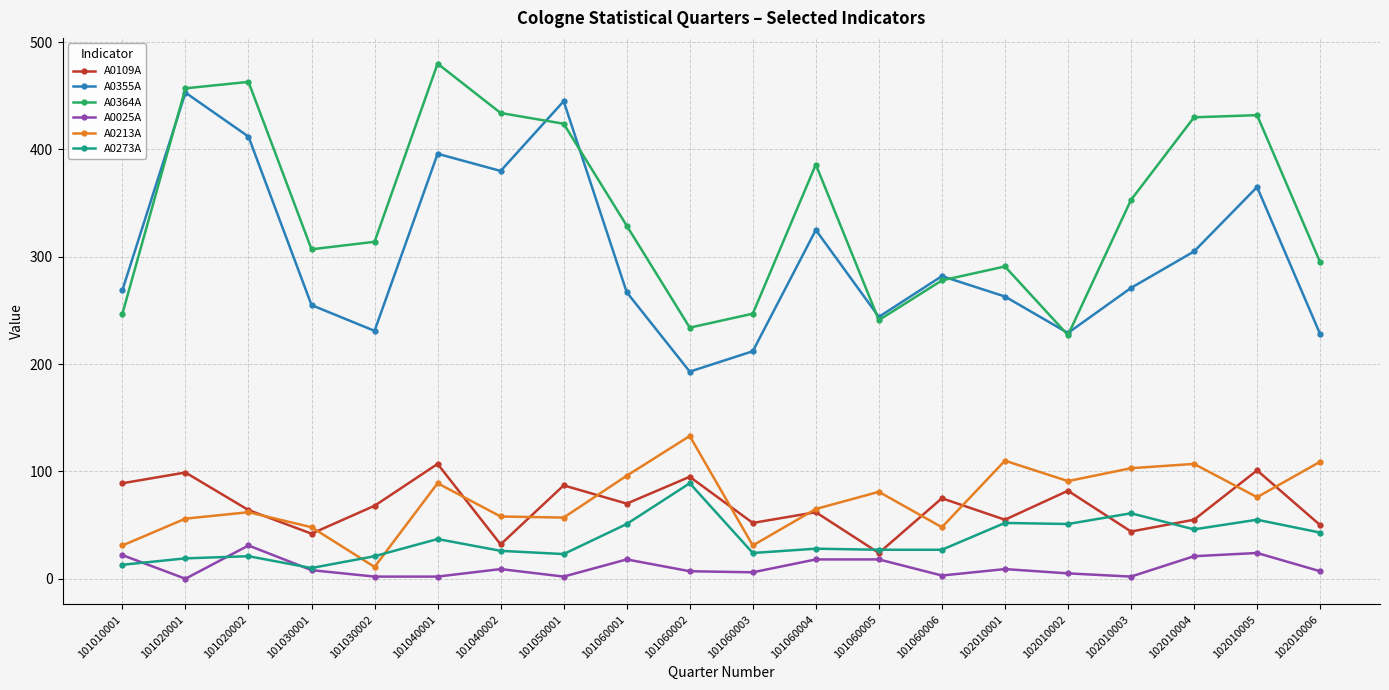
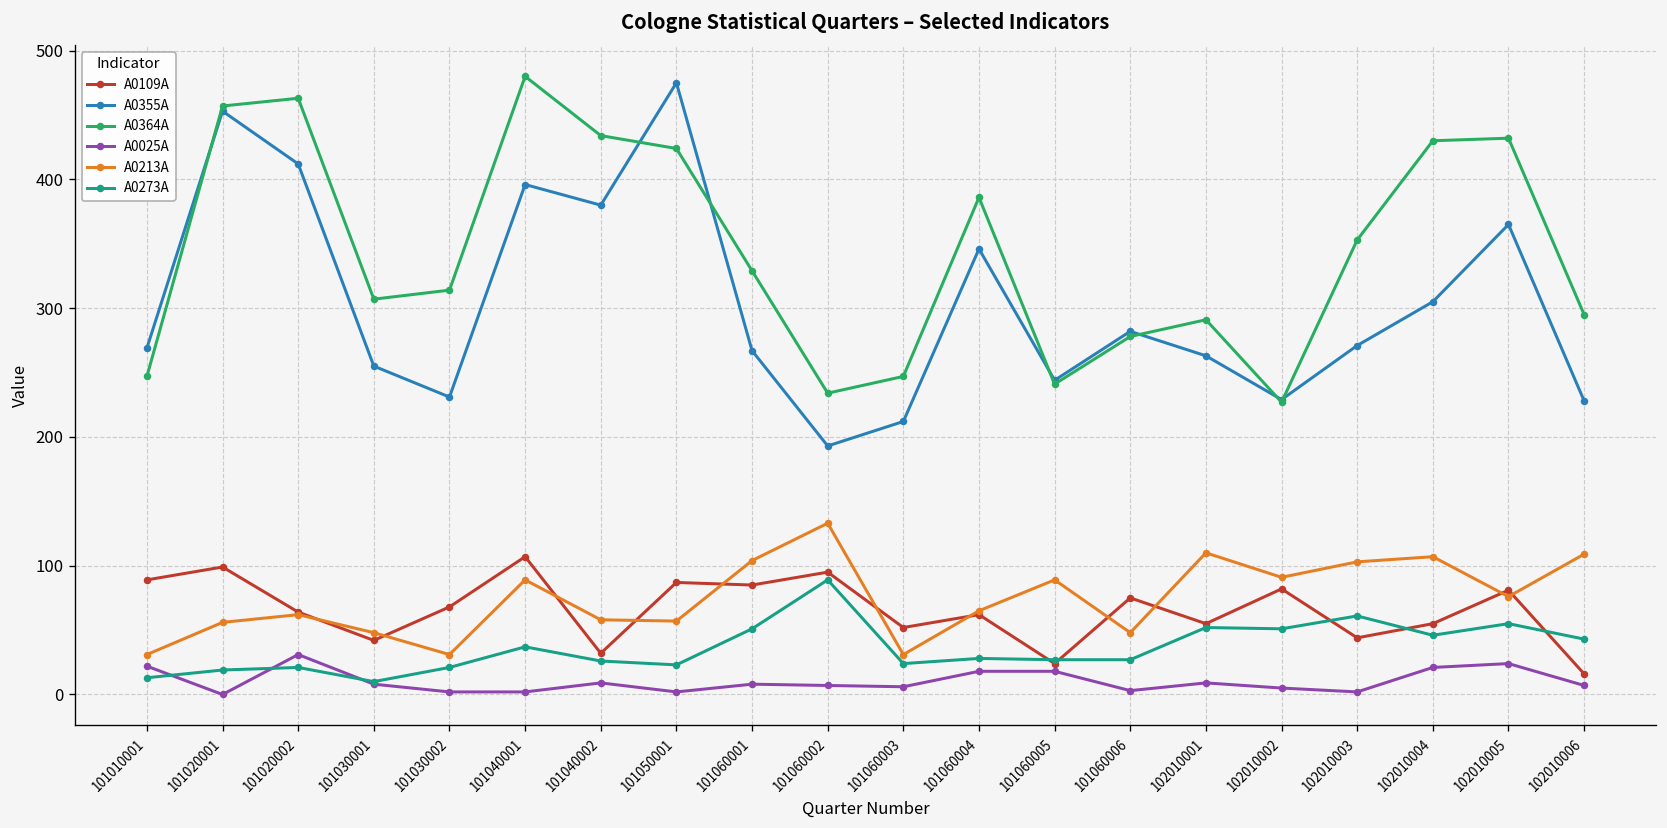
  {
    "A0109A": {
      "101010001": 89,
      "101020001": 99,
      "101030001": 42,
      "101030002": 68,
      "101040001": 107,
      "101040002": 32,
      "101050001": 87,
-     "101060001": 70,
+     "101060001": 85,
      "101060002": 95,
      "101060003": 52,
      "101060004": 62,
      "101060005": 24,
      "101060006": 75,
      "102010001": 55,
      "102010002": 82,
      "102010003": 44,
      "102010004": 55,
-     "102010005": 101,
-     "102010006": 50
+     "102010005": 81,
+     "102010006": 16
    },
    "A0355A": {
      "101010001": 269,
      "101020001": 453,
      "101020002": 412,
      "101030001": 255,
      "101030002": 231,
      "101040001": 396,
      "101040002": 380,
-     "101050001": 445,
+     "101050001": 475,
      "101060001": 267,
      "101060002": 193,
      "101060003": 212,
-     "101060004": 325,
+     "101060004": 346,
      "101060005": 244,
      "101060006": 282,
      "102010001": 263,
      "102010003": 271,
      "102010004": 305,
      "102010005": 365,
      "102010006": 228
    },
    "A0025A": {
      "101010001": 22,
      "101020001": 0,
      "101020002": 31,
      "101030002": 2,
      "101040001": 2,
      "101040002": 9,
      "101050001": 2,
-     "101060001": 18,
+     "101060001": 8,
      "101060002": 7,
      "101060003": 6,
      "101060004": 18,
      "101060005": 18,
      "101060006": 3,
      "102010001": 9,
      "102010002": 5,
      "102010003": 2,
      "102010004": 21,
      "102010005": 24,
      "102010006": 7
    },
    "A0213A": {
      "101010001": 31,
      "101020001": 56,
      "101030001": 48,
-     "101030002": 11,
+     "101030002": 31,
      "101040001": 89,
      "101040002": 58,
      "101050001": 57,
-     "101060001": 96,
+     "101060001": 104,
      "101060002": 133,
      "101060003": 31,
      "101060004": 65,
-     "101060005": 81,
+     "101060005": 89,
      "101060006": 48,
      "102010001": 110,
      "102010002": 91,
      "102010003": 103,
      "102010004": 107,
      "102010005": 76,
      "102010006": 109
    }
  }
